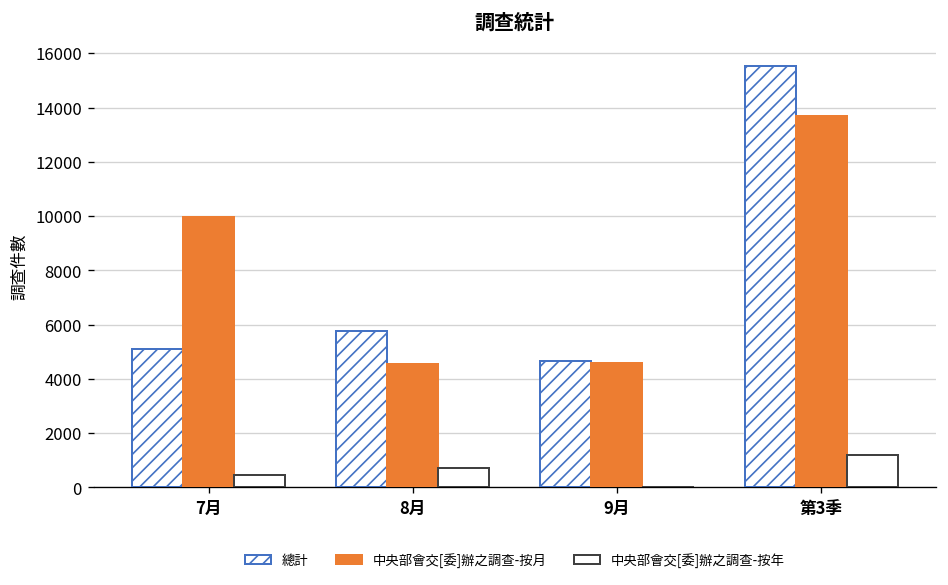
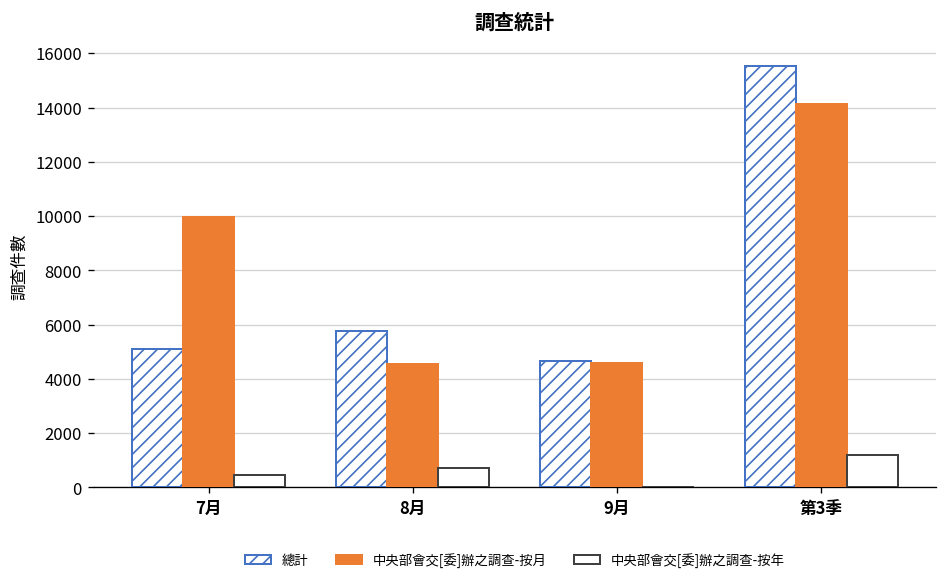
  {
    "中央部會交[委]辦之調查-按月": {
      "7月": 10000,
      "8月": 4500,
      "9月": 4600,
-     "第3季": 13700
+     "第3季": 14100
    }
  }
